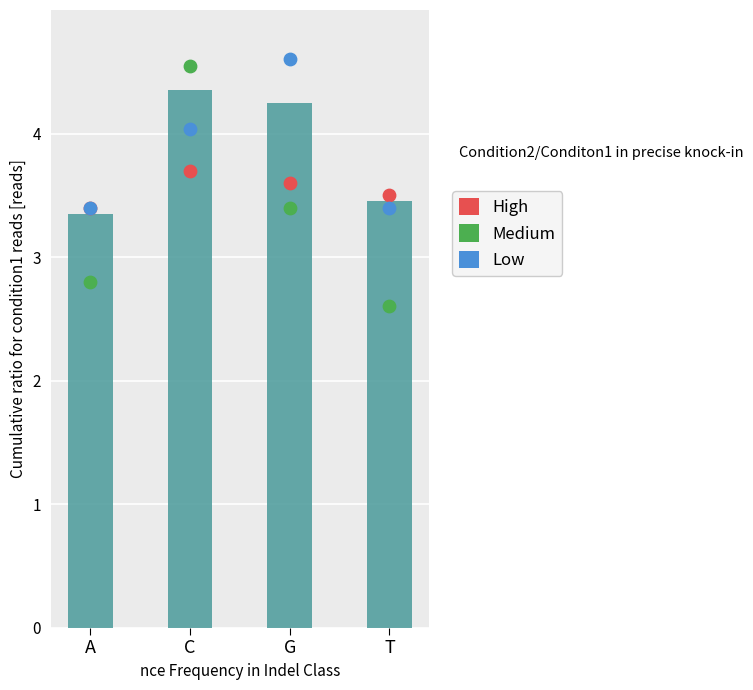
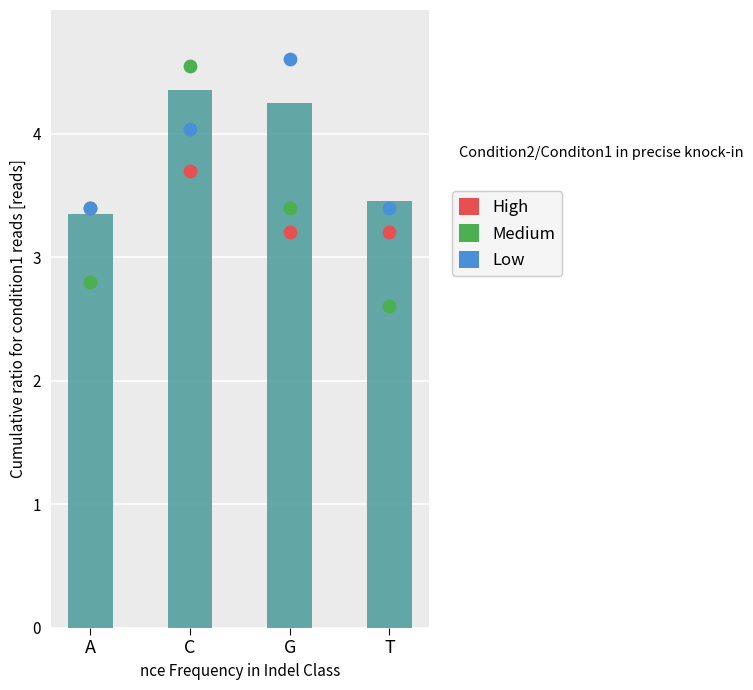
  {
    "High": {
-     "G": 3.6,
-     "T": 3.5
+     "G": 3.2,
+     "T": 3.2
    }
  }
